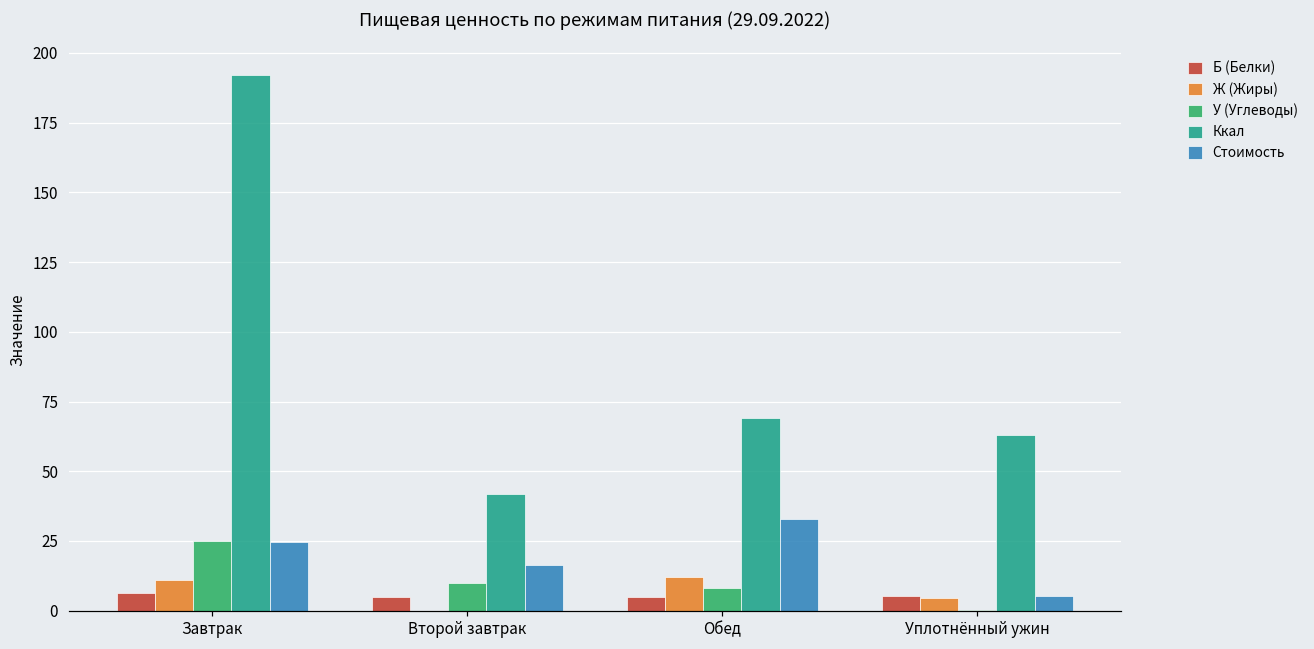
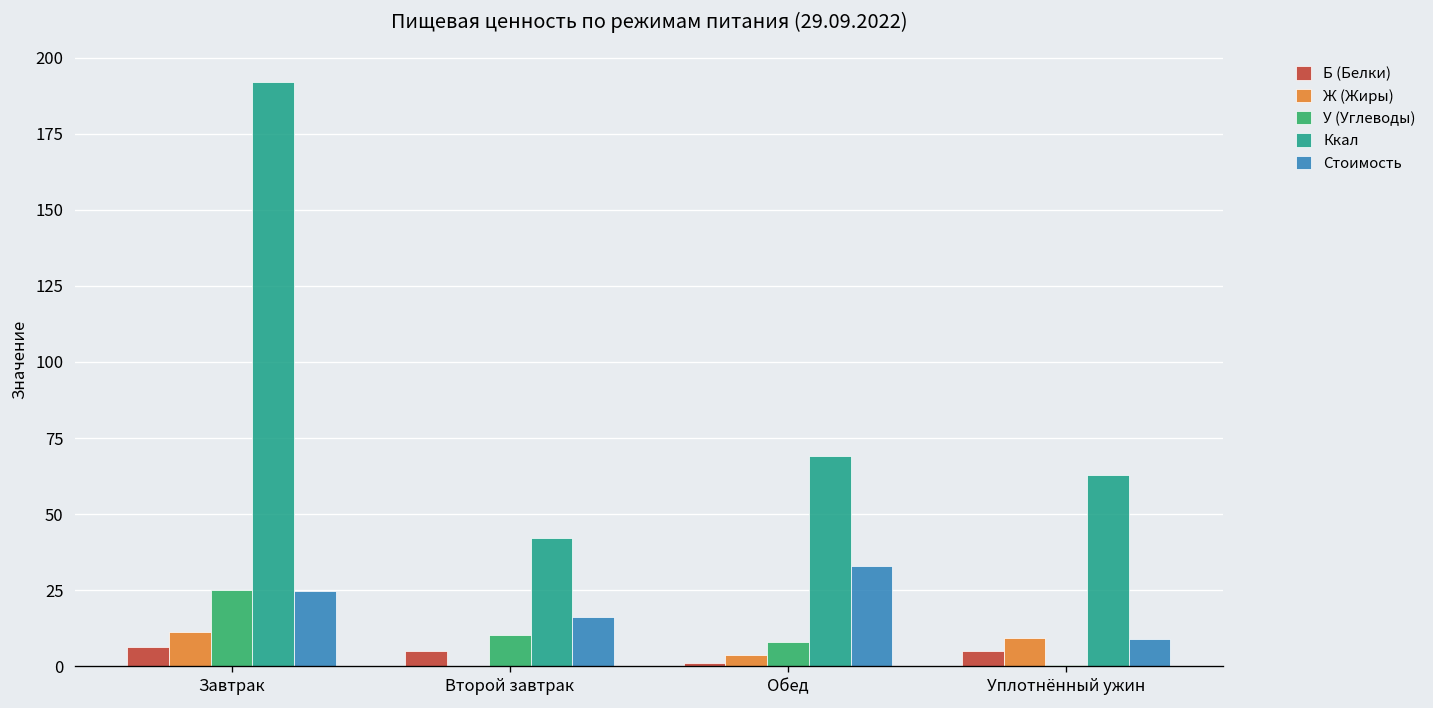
  {
    "Б (Белки)": {
      "Завтрак": 6,
      "Второй завтрак": 5,
-     "Обед": 5,
+     "Обед": 1,
      "Уплотнённый ужин": 5
    },
    "Ж (Жиры)": {
      "Завтрак": 11,
      "Второй завтрак": 0,
-     "Обед": 12,
-     "Уплотнённый ужин": 5
+     "Обед": 4,
+     "Уплотнённый ужин": 9
    },
    "Стоимость": {
      "Завтрак": 25,
      "Второй завтрак": 16,
      "Обед": 33,
-     "Уплотнённый ужин": 5
+     "Уплотнённый ужин": 9
    }
  }
